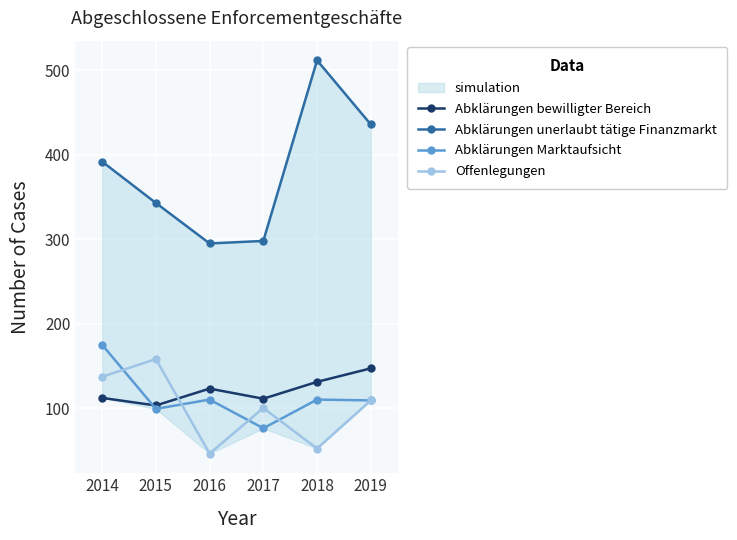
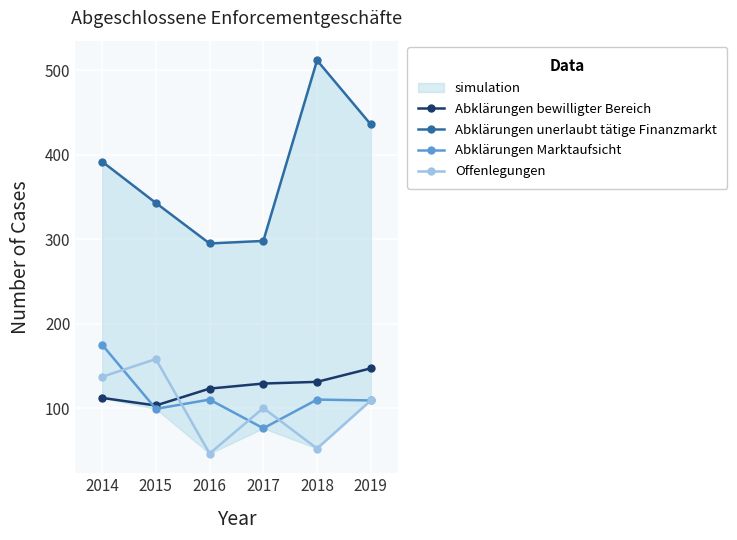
  {
    "Abklärungen bewilligter Bereich": {
      "2014": 110,
      "2015": 100,
      "2016": 120,
-     "2017": 110,
+     "2017": 130,
      "2018": 130,
      "2019": 150
    },
    "Abklärungen Marktaufsicht": {
      "2014": 180,
      "2015": 100,
      "2016": 110,
      "2017": 80,
      "2018": 110
    }
  }
